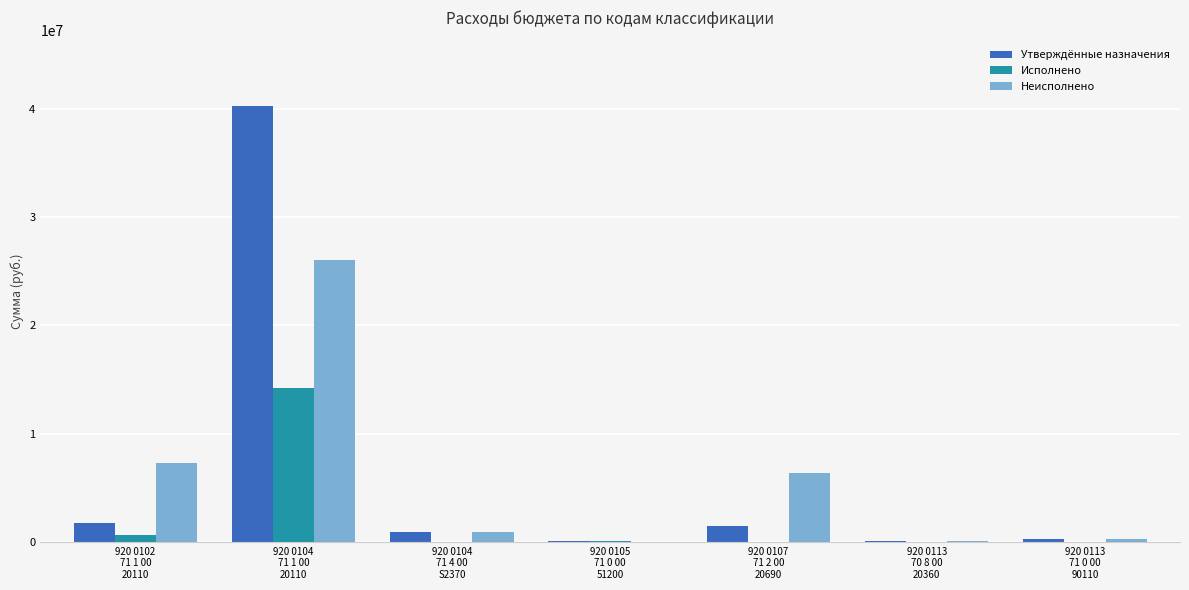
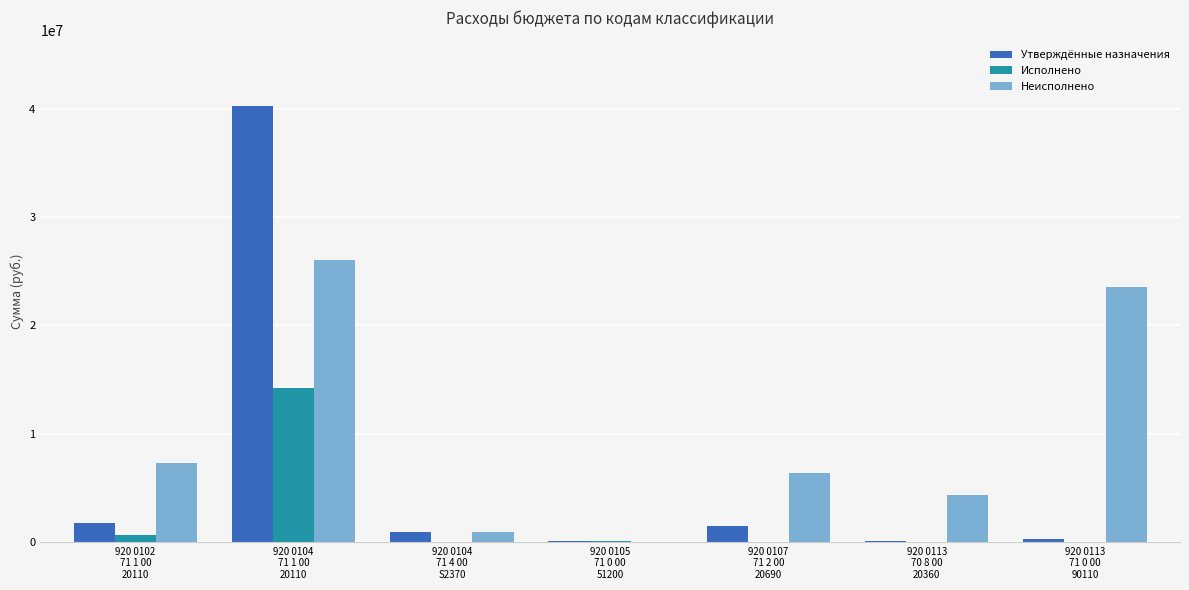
  {
    "Неисполнено": {
      "920 0102 71 1 00 20110": 7300000,
      "920 0104 71 1 00 20110": 26000000,
      "920 0104 71 4 00 S2370": 900000,
      "920 0105 71 0 00 51200": 0,
      "920 0107 71 2 00 20690": 6300000,
-     "920 0113 70 8 00 20360": 100000,
-     "920 0113 71 0 00 90110": 300000
+     "920 0113 70 8 00 20360": 4400000,
+     "920 0113 71 0 00 90110": 23500000
    }
  }
